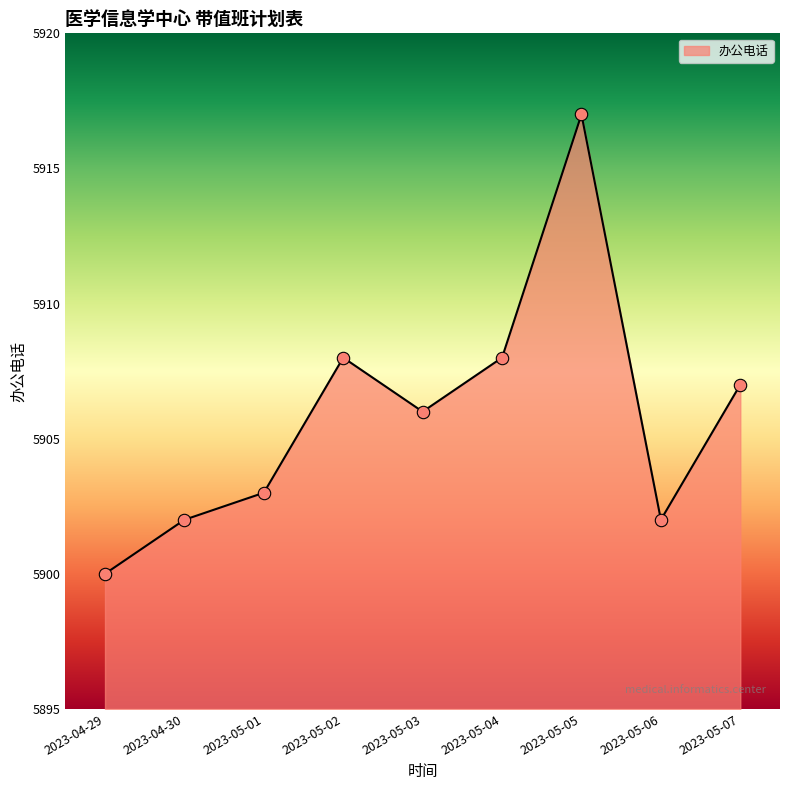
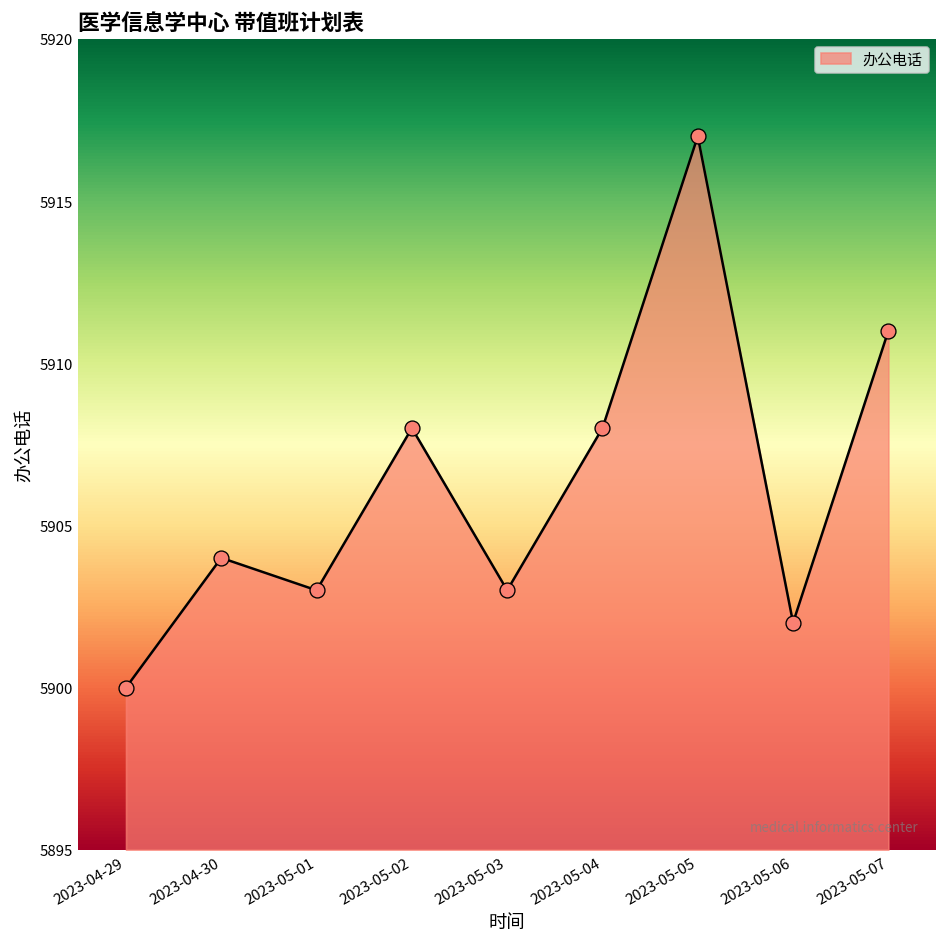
  {
    "2023-04-29": 5900,
-   "2023-04-30": 5902,
+   "2023-04-30": 5904,
    "2023-05-01": 5903,
    "2023-05-02": 5908,
-   "2023-05-03": 5906,
+   "2023-05-03": 5903,
    "2023-05-04": 5908,
    "2023-05-05": 5917,
    "2023-05-06": 5902,
-   "2023-05-07": 5907
+   "2023-05-07": 5911
  }
